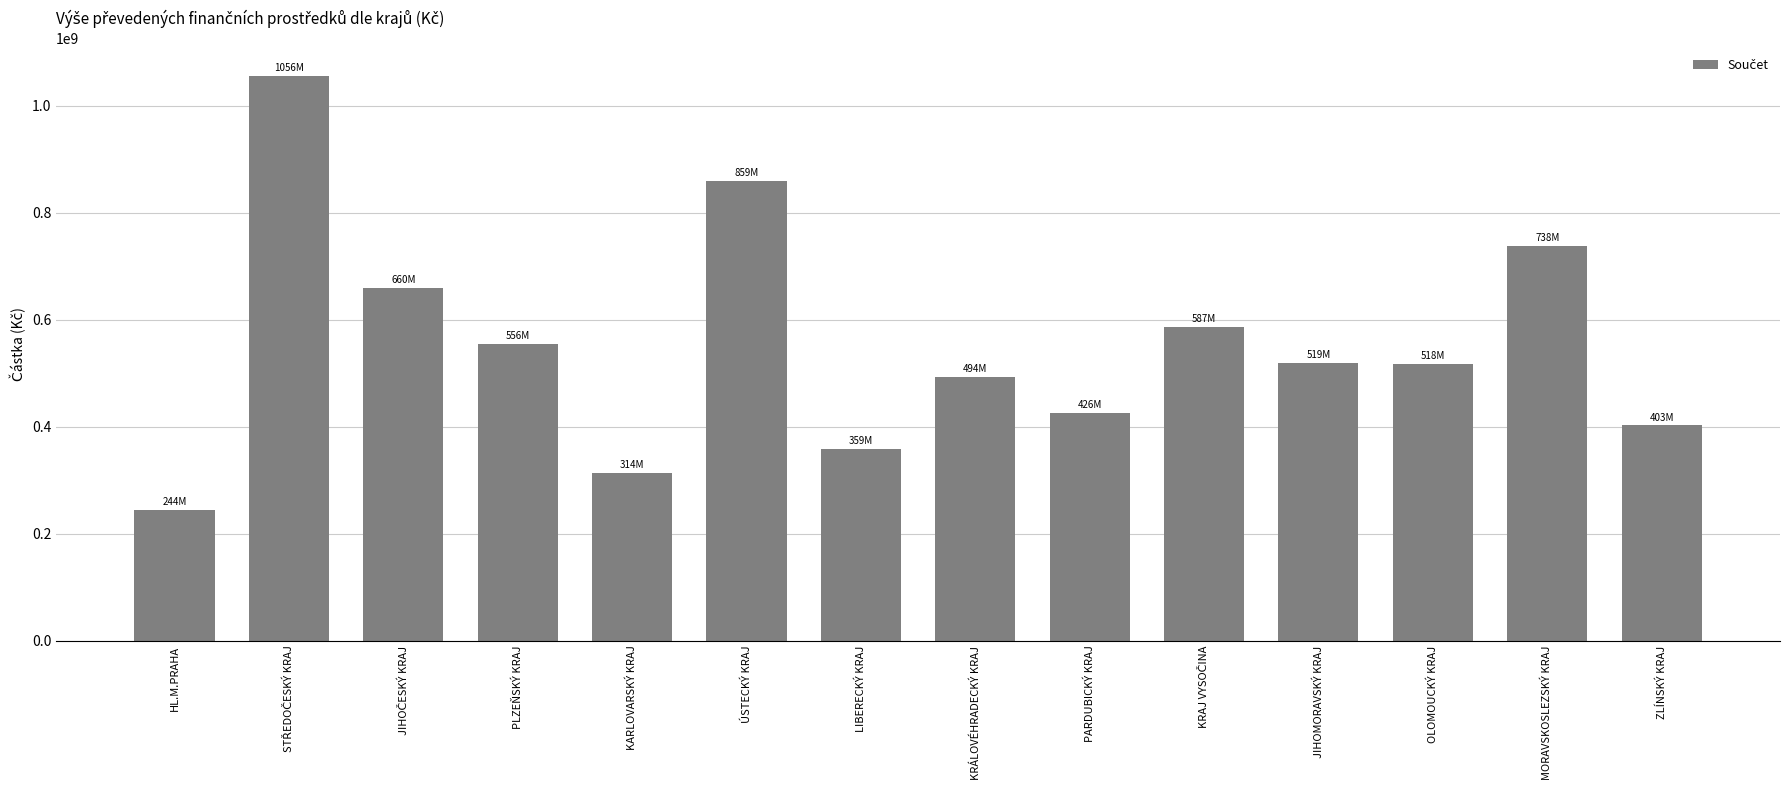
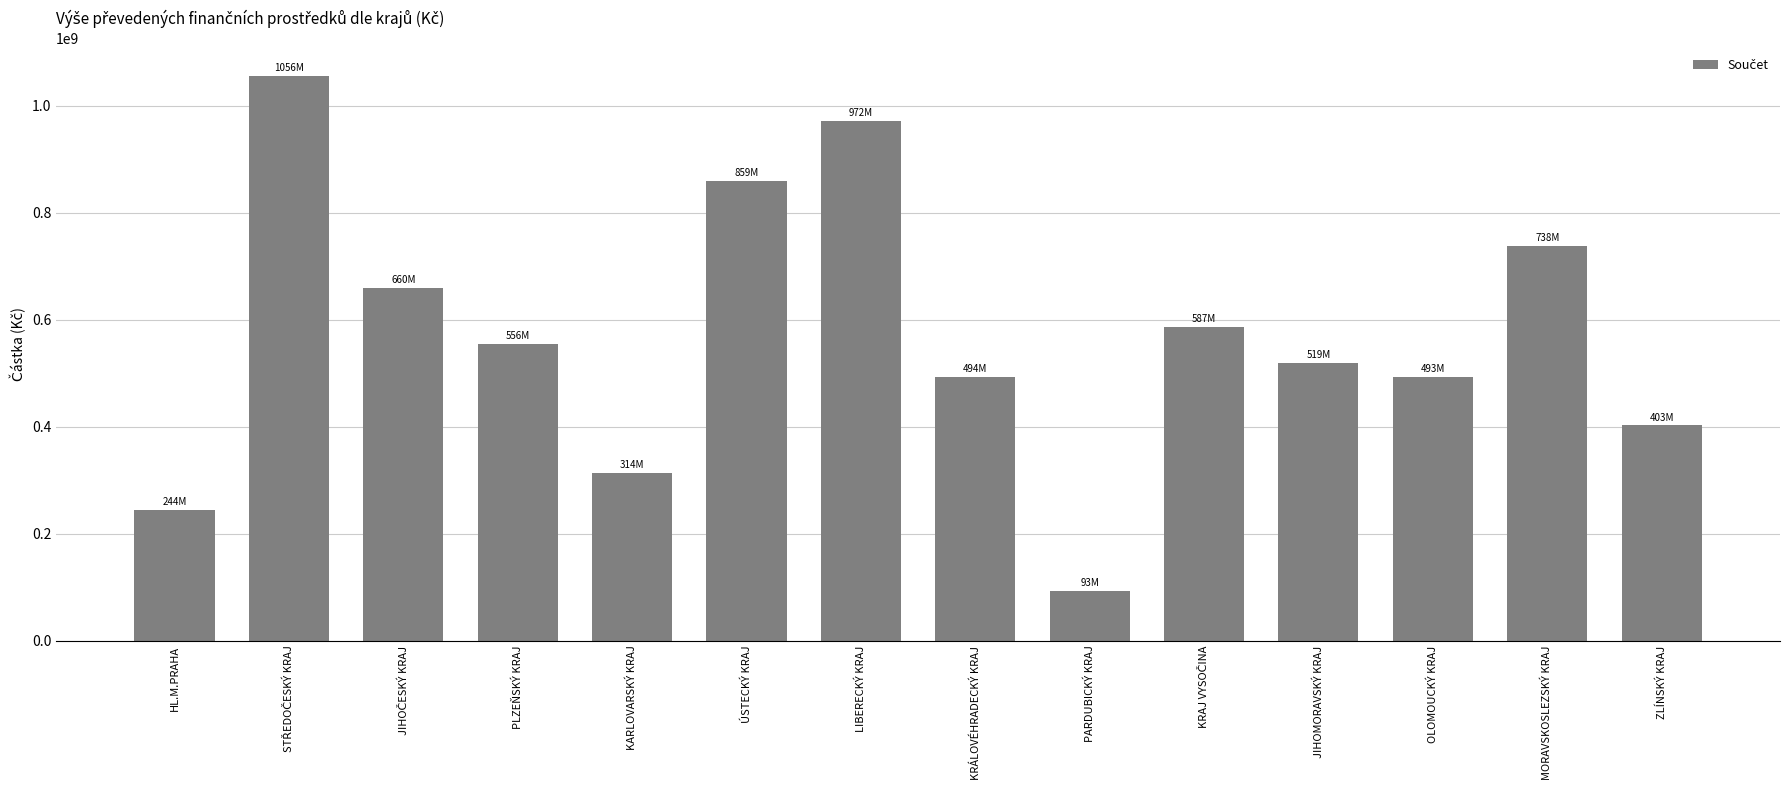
  {
    "HL.M.PRAHA": "244M",
    "STŘEDOČESKÝ KRAJ": "1056M",
    "JIHOČESKÝ KRAJ": "660M",
    "PLZEŇSKÝ KRAJ": "556M",
    "KARLOVARSKÝ KRAJ": "314M",
    "ÚSTECKÝ KRAJ": "859M",
-   "LIBERECKÝ KRAJ": "359M",
+   "LIBERECKÝ KRAJ": "972M",
    "KRÁLOVÉHRADECKÝ KRAJ": "494M",
-   "PARDUBICKÝ KRAJ": "426M",
+   "PARDUBICKÝ KRAJ": "93M",
    "KRAJ VYSOČINA": "587M",
    "JIHOMORAVSKÝ KRAJ": "519M",
-   "OLOMOUCKÝ KRAJ": "518M",
+   "OLOMOUCKÝ KRAJ": "493M",
    "MORAVSKOSLEZSKÝ KRAJ": "738M",
    "ZLÍNSKÝ KRAJ": "403M"
  }
